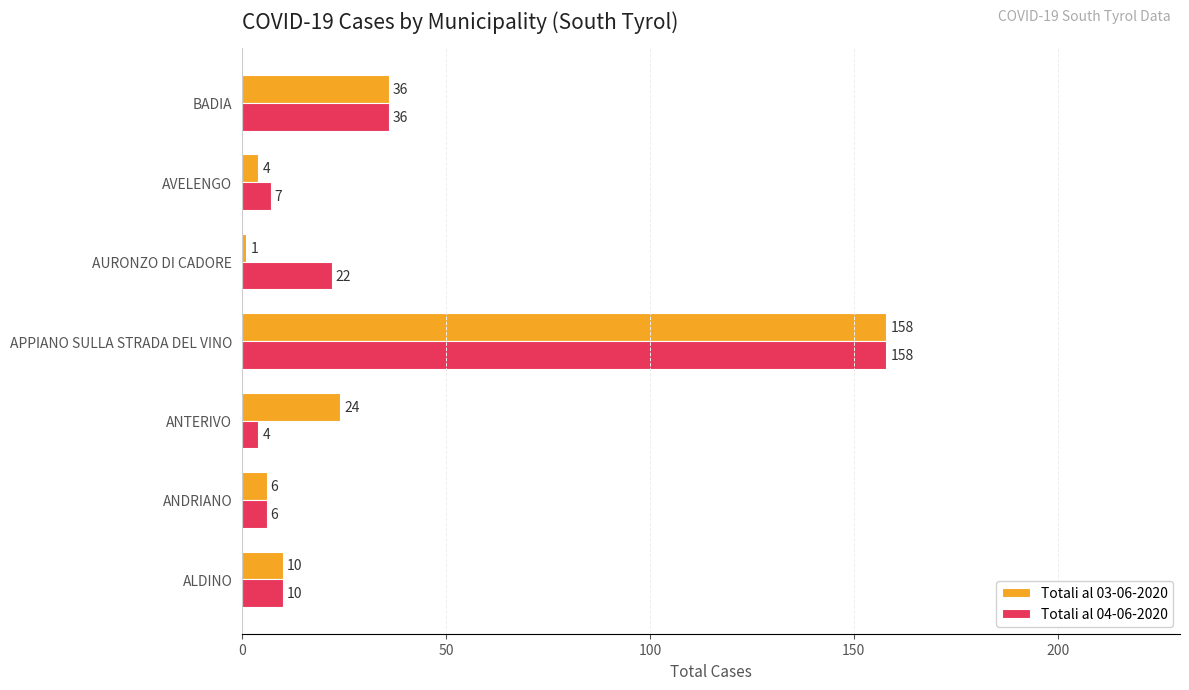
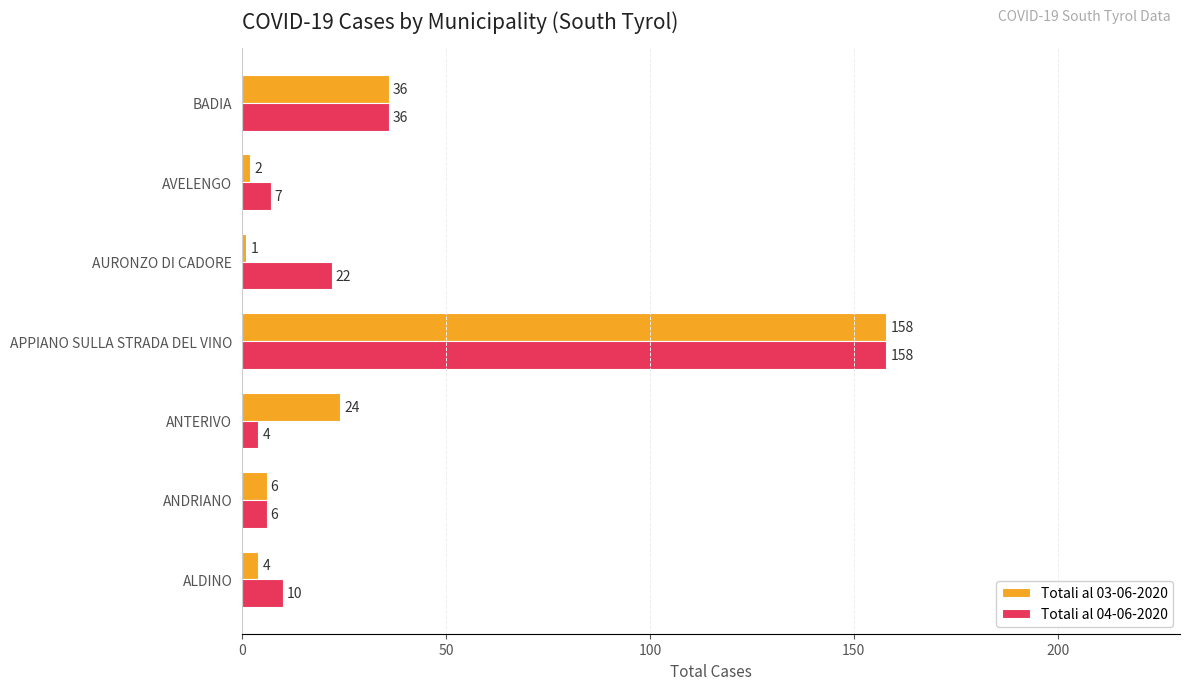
  {
    "Totali al 03-06-2020": {
      "BADIA": 36,
-     "AVELENGO": 4,
+     "AVELENGO": 2,
      "AURONZO DI CADORE": 1,
      "APPIANO SULLA STRADA DEL VINO": 158,
      "ANTERIVO": 24,
      "ANDRIANO": 6,
-     "ALDINO": 10
+     "ALDINO": 4
    },
    "Totali al 04-06-2020": {
      "BADIA": 36,
      "AVELENGO": 7,
      "AURONZO DI CADORE": 22,
      "APPIANO SULLA STRADA DEL VINO": 158,
      "ANTERIVO": 4,
      "ANDRIANO": 6,
      "ALDINO": 10
    }
  }
